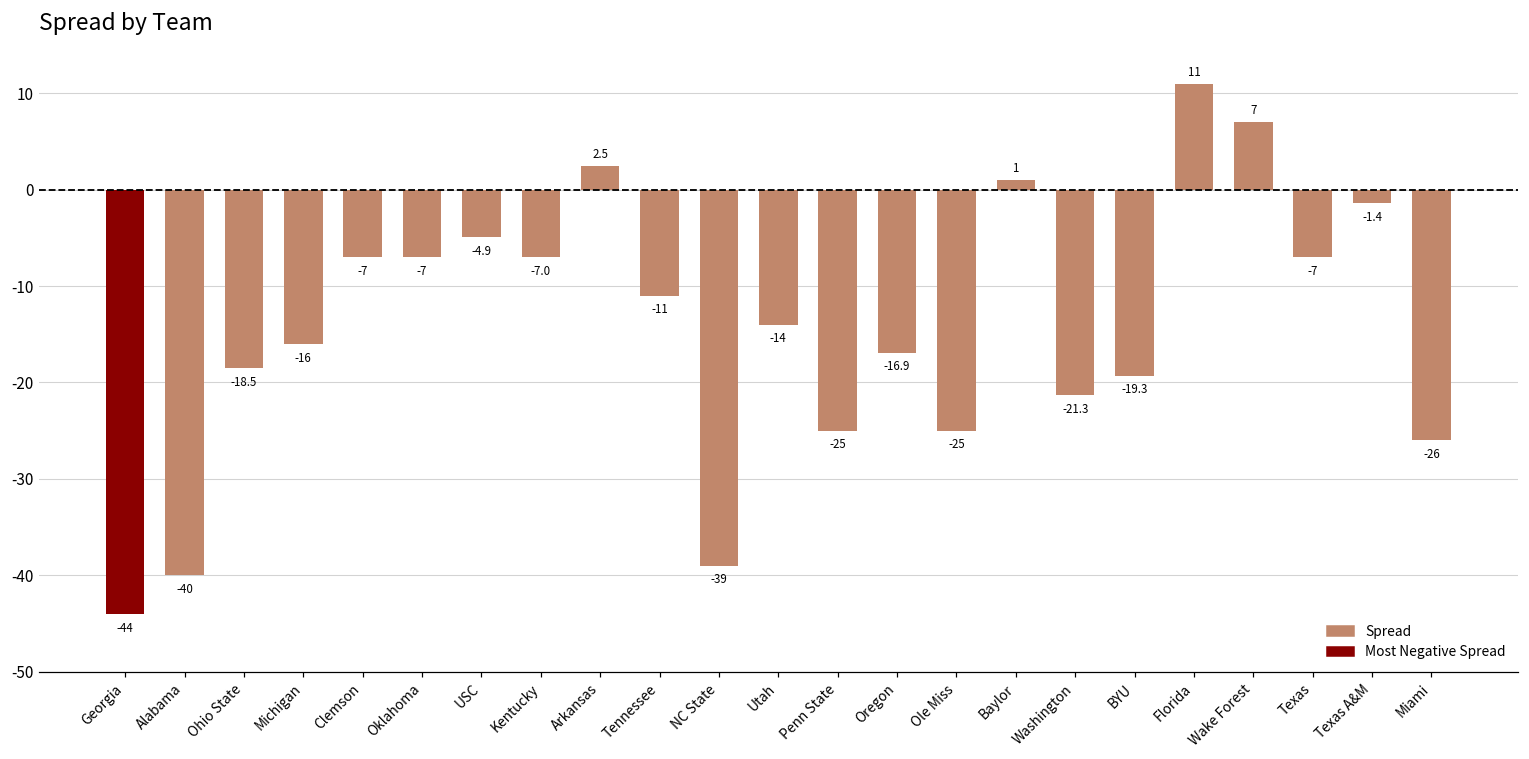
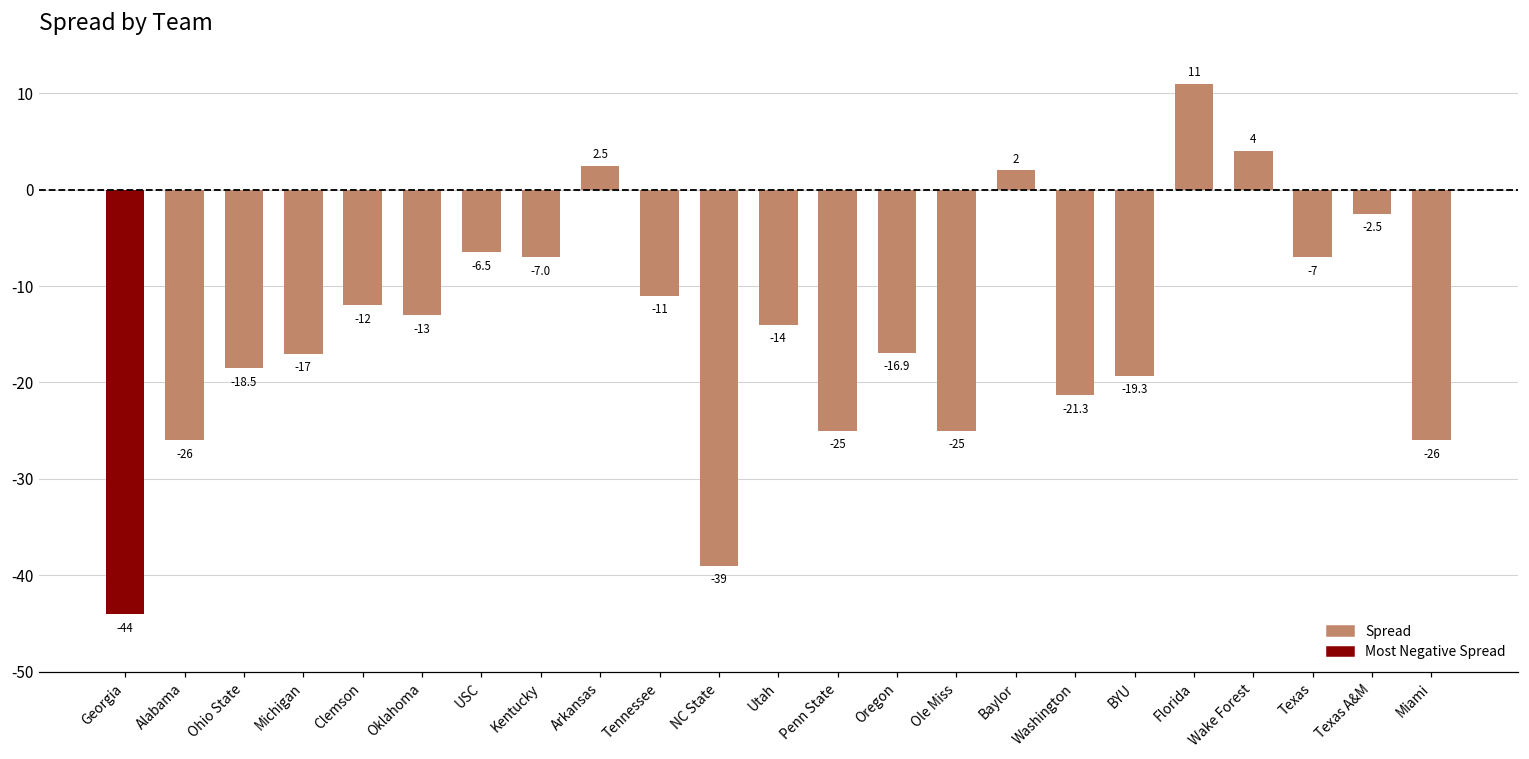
  {
    "Georgia": -44,
-   "Alabama": -40,
+   "Alabama": -26,
    "Ohio State": -18.5,
-   "Michigan": -16,
-   "Clemson": -7,
-   "Oklahoma": -7,
-   "USC": -4.9,
+   "Michigan": -17,
+   "Clemson": -12,
+   "Oklahoma": -13,
+   "USC": -6.5,
    "Kentucky": -7.0,
    "Arkansas": 2.5,
    "Tennessee": -11,
    "NC State": -39,
    "Utah": -14,
    "Penn State": -25,
    "Oregon": -16.9,
    "Ole Miss": -25,
-   "Baylor": 1,
+   "Baylor": 2,
    "Washington": -21.3,
    "BYU": -19.3,
    "Florida": 11,
-   "Wake Forest": 7,
+   "Wake Forest": 4,
    "Texas": -7,
-   "Texas A&M": -1.4,
+   "Texas A&M": -2.5,
    "Miami": -26
  }
